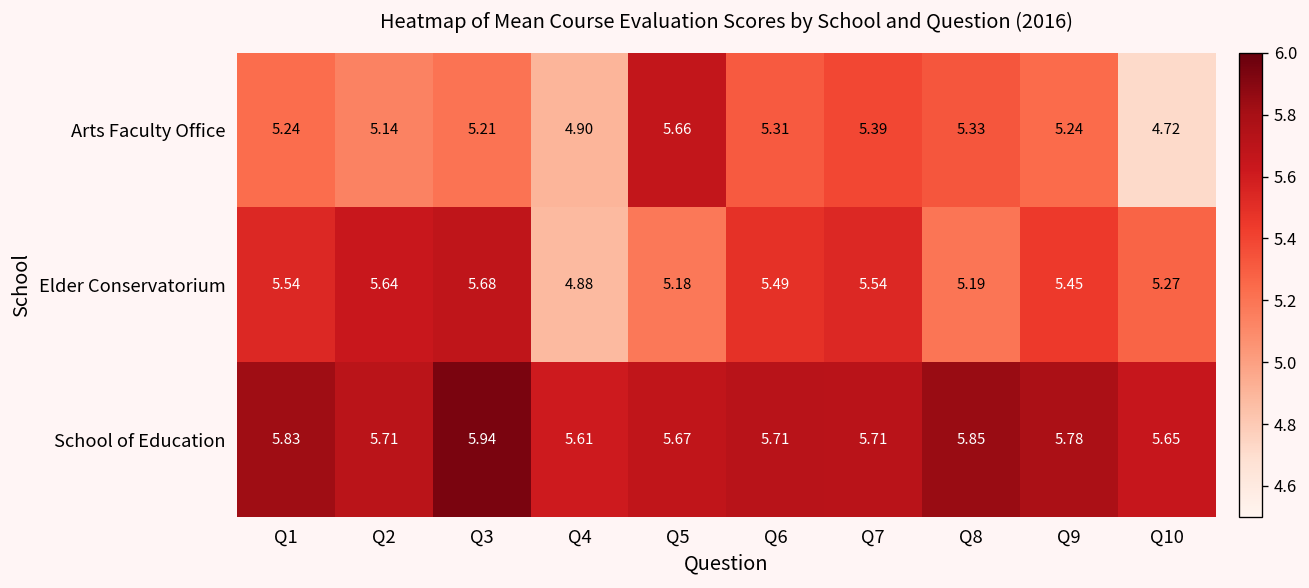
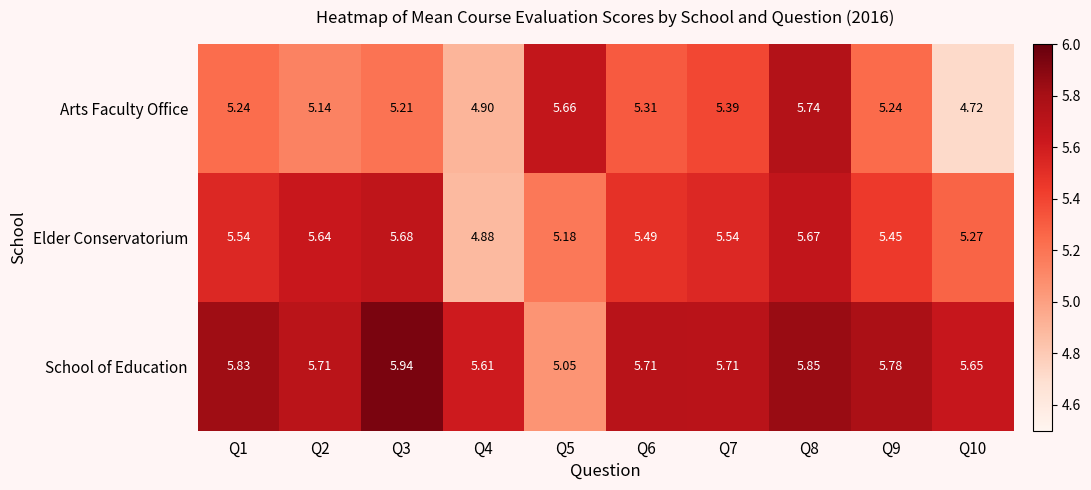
  {
    "Arts Faculty Office": {
      "Q1": 5.24,
      "Q2": 5.14,
      "Q3": 5.21,
      "Q4": 4.90,
      "Q5": 5.66,
      "Q6": 5.31,
      "Q7": 5.39,
-     "Q8": 5.33,
+     "Q8": 5.74,
      "Q9": 5.24,
      "Q10": 4.72
    },
    "Elder Conservatorium": {
      "Q1": 5.54,
      "Q2": 5.64,
      "Q3": 5.68,
      "Q4": 4.88,
      "Q5": 5.18,
      "Q6": 5.49,
      "Q7": 5.54,
-     "Q8": 5.19,
+     "Q8": 5.67,
      "Q9": 5.45,
      "Q10": 5.27
    },
    "School of Education": {
      "Q1": 5.83,
      "Q2": 5.71,
      "Q3": 5.94,
      "Q4": 5.61,
-     "Q5": 5.67,
+     "Q5": 5.05,
      "Q6": 5.71,
      "Q7": 5.71,
      "Q8": 5.85,
      "Q9": 5.78,
      "Q10": 5.65
    }
  }
